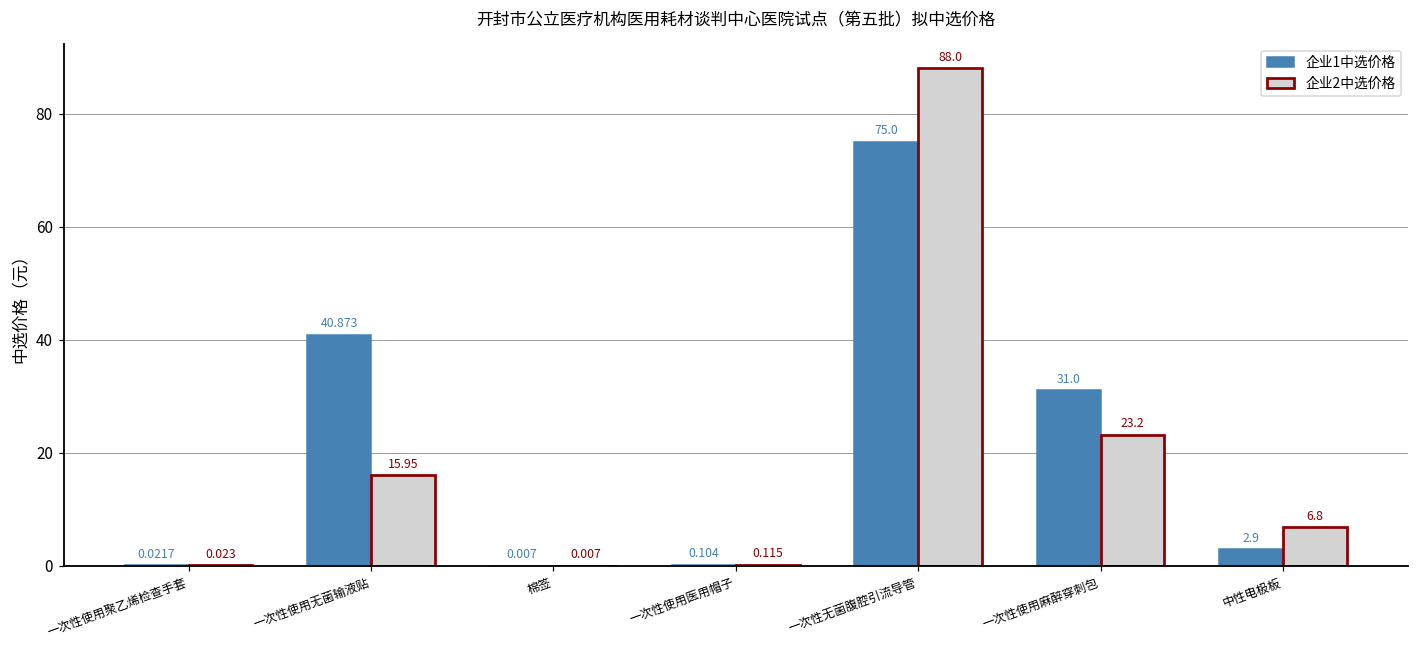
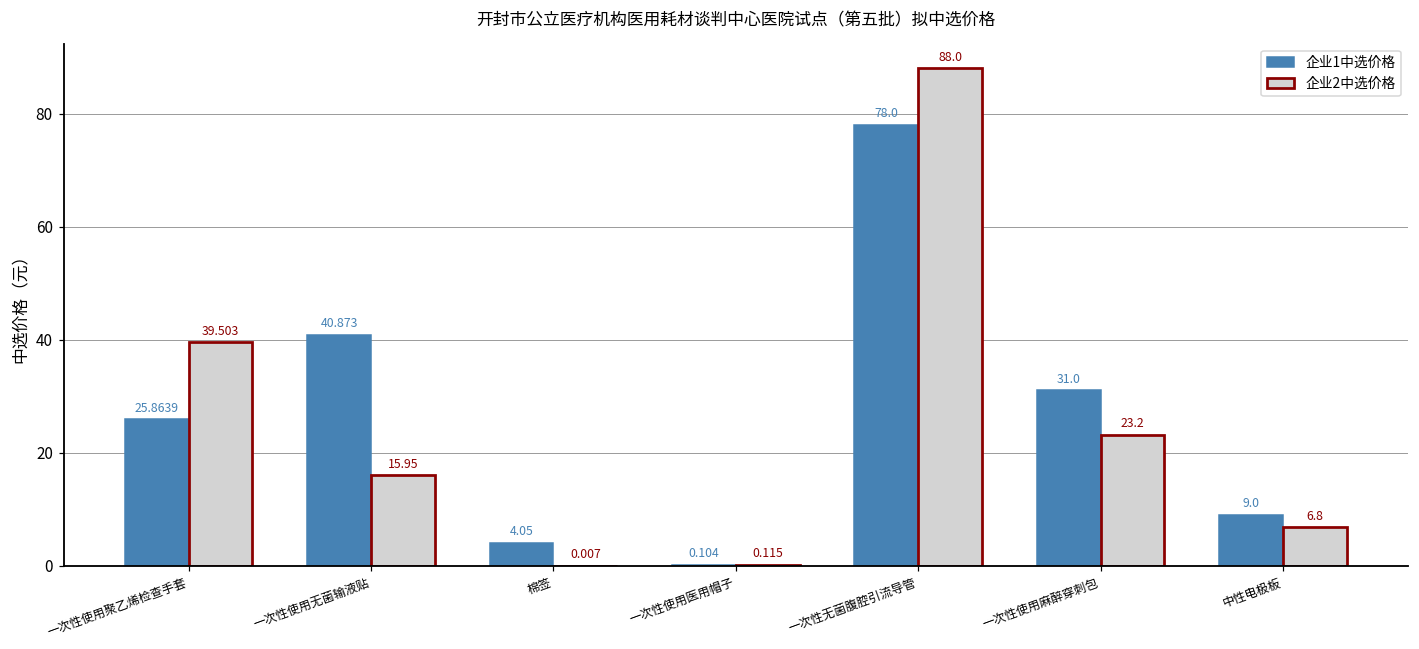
  {
    "企业1中选价格": {
-     "一次性使用聚乙烯检查手套": 0.0217,
+     "一次性使用聚乙烯检查手套": 25.8639,
      "一次性使用无菌输液贴": 40.873,
-     "棉签": 0.007,
+     "棉签": 4.05,
      "一次性使用医用帽子": 0.104,
-     "一次性无菌腹腔引流导管": 75.0,
+     "一次性无菌腹腔引流导管": 78.0,
      "一次性使用麻醉穿刺包": 31.0,
-     "中性电极板": 2.9
+     "中性电极板": 9.0
    },
    "企业2中选价格": {
-     "一次性使用聚乙烯检查手套": 0.023,
+     "一次性使用聚乙烯检查手套": 39.503,
      "一次性使用无菌输液贴": 15.95,
      "棉签": 0.007,
      "一次性使用医用帽子": 0.115,
      "一次性无菌腹腔引流导管": 88.0,
      "一次性使用麻醉穿刺包": 23.2,
      "中性电极板": 6.8
    }
  }
